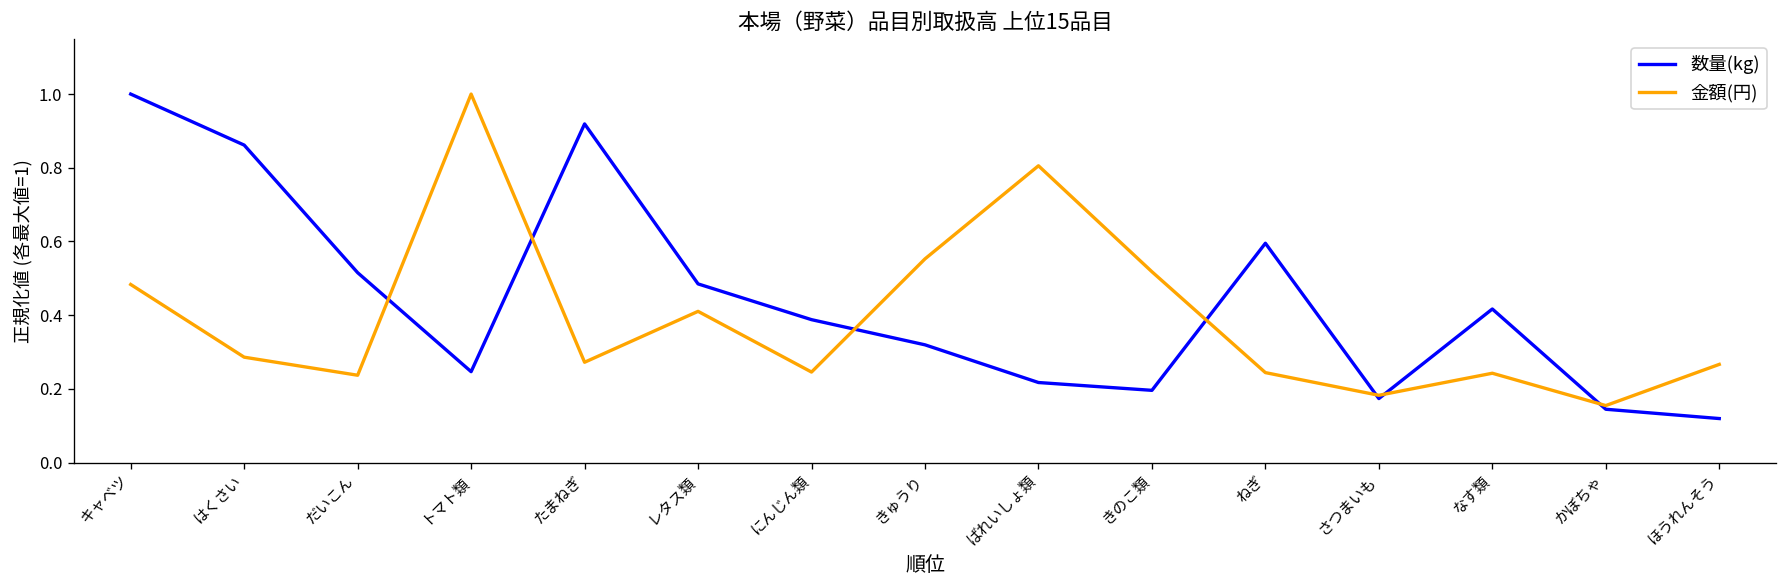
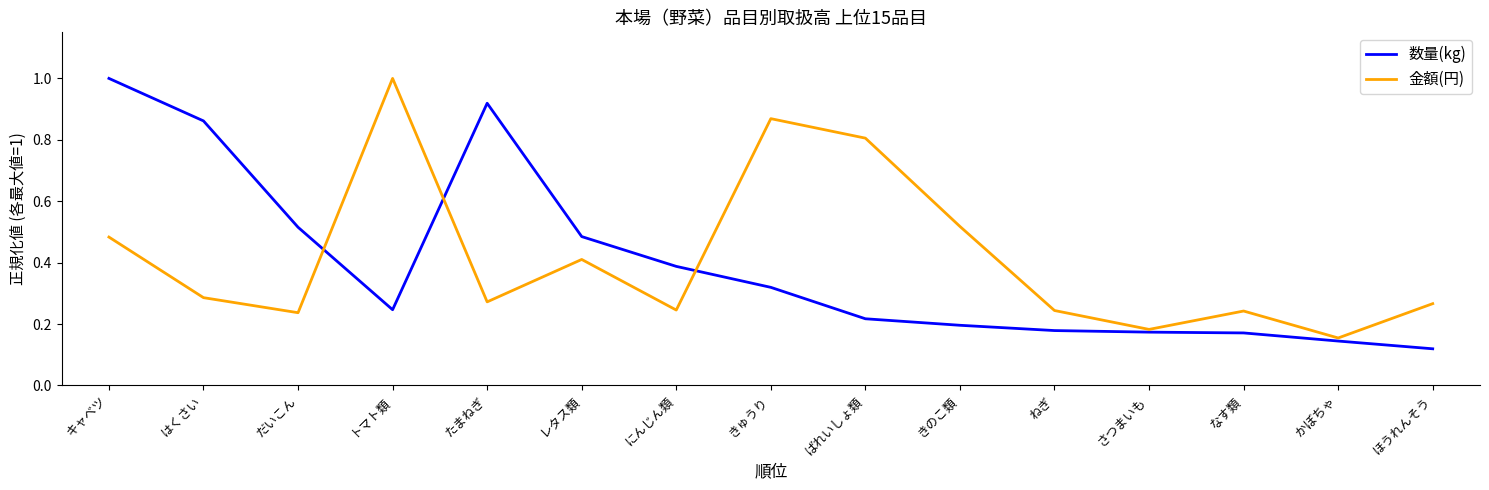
  {
    "数量(kg)": {
      "キャベツ": 1.00,
      "はくさい": 0.86,
      "だいこん": 0.52,
      "トマト類": 0.25,
      "たまねぎ": 0.92,
      "レタス類": 0.48,
      "にんじん類": 0.39,
      "きゅうり": 0.32,
      "ばれいしょ類": 0.22,
      "きのこ類": 0.20,
-     "ねぎ": 0.60,
+     "ねぎ": 0.18,
      "さつまいも": 0.17,
-     "なす類": 0.42,
+     "なす類": 0.17,
      "かぼちゃ": 0.14,
      "ほうれんそう": 0.12
    },
    "金額(円)": {
      "キャベツ": 0.48,
      "はくさい": 0.29,
      "だいこん": 0.24,
      "トマト類": 1.00,
      "たまねぎ": 0.27,
      "レタス類": 0.41,
      "にんじん類": 0.25,
-     "きゅうり": 0.55,
+     "きゅうり": 0.87,
      "ばれいしょ類": 0.81,
      "きのこ類": 0.52,
      "ねぎ": 0.24,
      "さつまいも": 0.18,
      "なす類": 0.24,
      "かぼちゃ": 0.15,
      "ほうれんそう": 0.27
    }
  }
